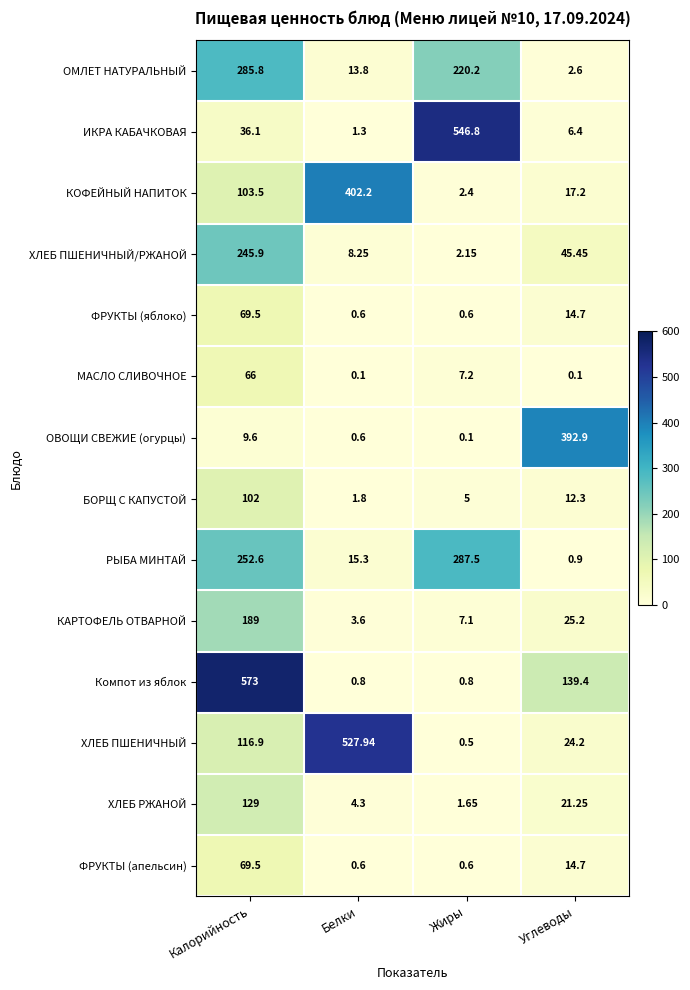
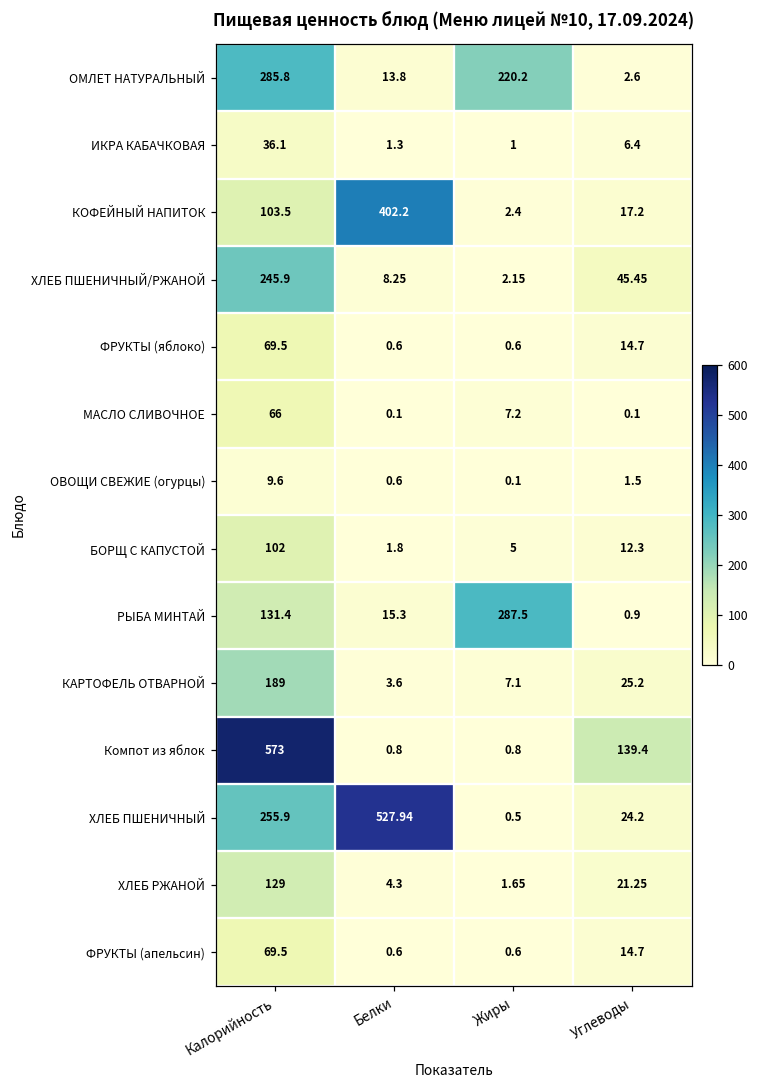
  {
    "ОМЛЕТ НАТУРАЛЬНЫЙ": {
      "Калорийность": 285.8,
      "Белки": 13.8,
      "Жиры": 220.2,
      "Углеводы": 2.6
    },
    "ИКРА КАБАЧКОВАЯ": {
      "Калорийность": 36.1,
      "Белки": 1.3,
-     "Жиры": 546.8,
+     "Жиры": 1,
      "Углеводы": 6.4
    },
    "КОФЕЙНЫЙ НАПИТОК": {
      "Калорийность": 103.5,
      "Белки": 402.2,
      "Жиры": 2.4,
      "Углеводы": 17.2
    },
    "ХЛЕБ ПШЕНИЧНЫЙ/РЖАНОЙ": {
      "Калорийность": 245.9,
      "Белки": 8.25,
      "Жиры": 2.15,
      "Углеводы": 45.45
    },
    "ФРУКТЫ (яблоко)": {
      "Калорийность": 69.5,
      "Белки": 0.6,
      "Жиры": 0.6,
      "Углеводы": 14.7
    },
    "МАСЛО СЛИВОЧНОЕ": {
      "Калорийность": 66,
      "Белки": 0.1,
      "Жиры": 7.2,
      "Углеводы": 0.1
    },
    "ОВОЩИ СВЕЖИЕ (огурцы)": {
      "Калорийность": 9.6,
      "Белки": 0.6,
      "Жиры": 0.1,
-     "Углеводы": 392.9
+     "Углеводы": 1.5
    },
    "БОРЩ С КАПУСТОЙ": {
      "Калорийность": 102,
      "Белки": 1.8,
      "Жиры": 5,
      "Углеводы": 12.3
    },
    "РЫБА МИНТАЙ": {
-     "Калорийность": 252.6,
+     "Калорийность": 131.4,
      "Белки": 15.3,
      "Жиры": 287.5,
      "Углеводы": 0.9
    },
    "КАРТОФЕЛЬ ОТВАРНОЙ": {
      "Калорийность": 189,
      "Белки": 3.6,
      "Жиры": 7.1,
      "Углеводы": 25.2
    },
    "Компот из яблок": {
      "Калорийность": 573,
      "Белки": 0.8,
      "Жиры": 0.8,
      "Углеводы": 139.4
    },
    "ХЛЕБ ПШЕНИЧНЫЙ": {
-     "Калорийность": 116.9,
+     "Калорийность": 255.9,
      "Белки": 527.94,
      "Жиры": 0.5,
      "Углеводы": 24.2
    },
    "ХЛЕБ РЖАНОЙ": {
      "Калорийность": 129,
      "Белки": 4.3,
      "Жиры": 1.65,
      "Углеводы": 21.25
    },
    "ФРУКТЫ (апельсин)": {
      "Калорийность": 69.5,
      "Белки": 0.6,
      "Жиры": 0.6,
      "Углеводы": 14.7
    }
  }
